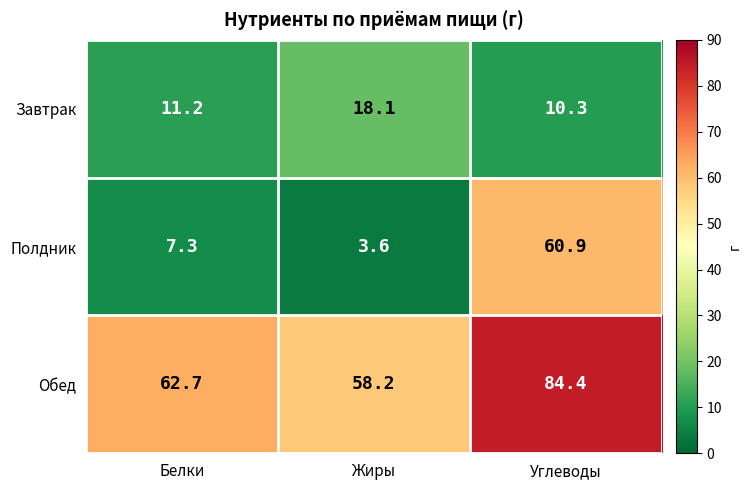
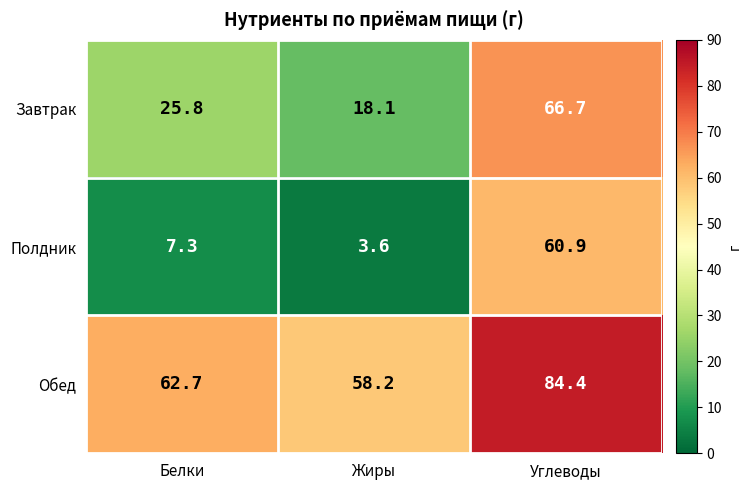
  {
    "Завтрак": {
-     "Белки": 11.2,
+     "Белки": 25.8,
      "Жиры": 18.1,
-     "Углеводы": 10.3
+     "Углеводы": 66.7
    },
    "Полдник": {
      "Белки": 7.3,
      "Жиры": 3.6,
      "Углеводы": 60.9
    },
    "Обед": {
      "Белки": 62.7,
      "Жиры": 58.2,
      "Углеводы": 84.4
    }
  }
